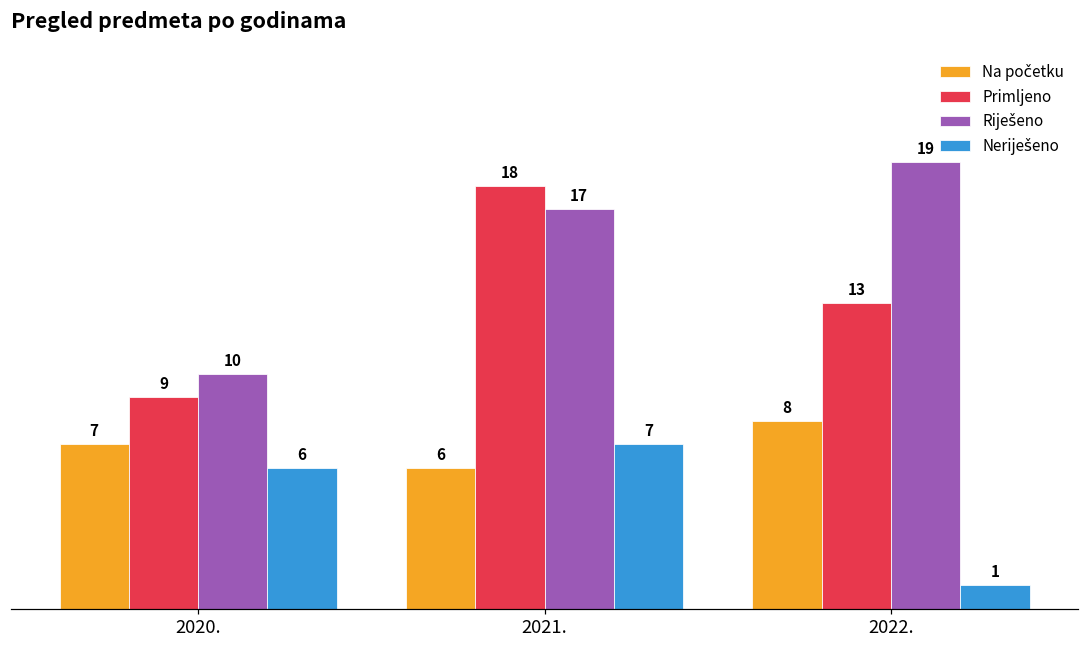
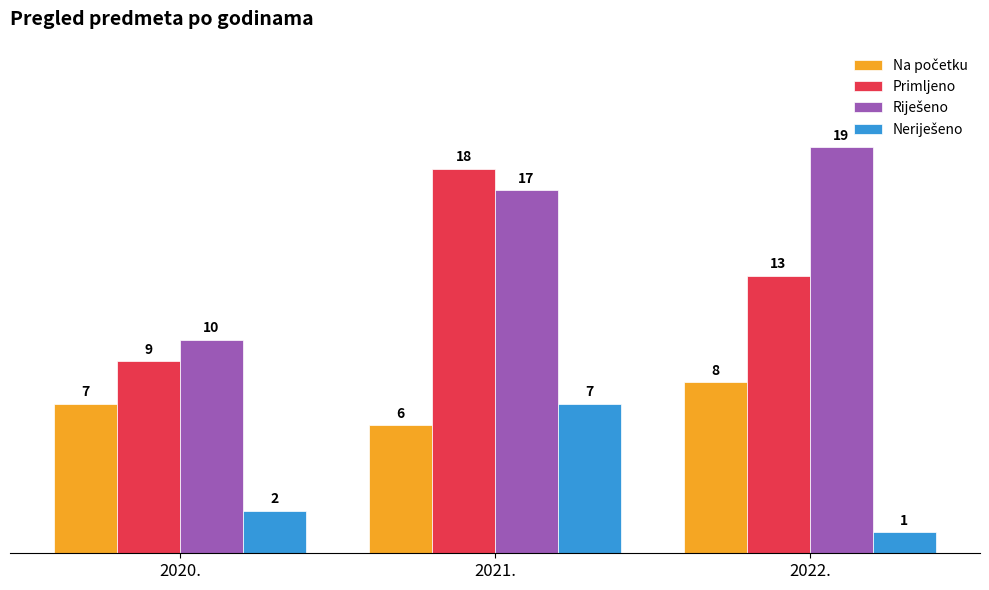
  {
    "Na početku": {
      "2020.": 7,
      "2021.": 6,
      "2022.": 8
    },
    "Primljeno": {
      "2020.": 9,
      "2021.": 18,
      "2022.": 13
    },
    "Riješeno": {
      "2020.": 10,
      "2021.": 17,
      "2022.": 19
    },
    "Neriješeno": {
-     "2020.": 6,
+     "2020.": 2,
      "2021.": 7,
      "2022.": 1
    }
  }
